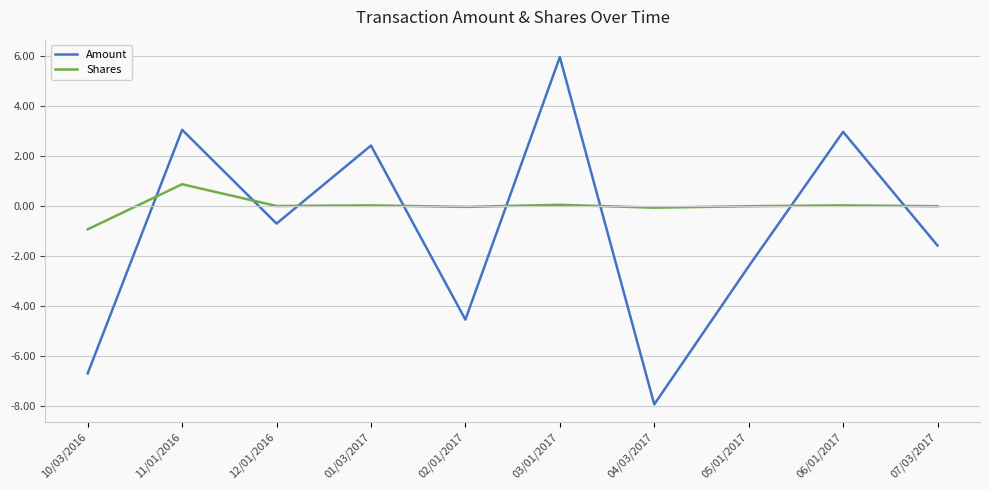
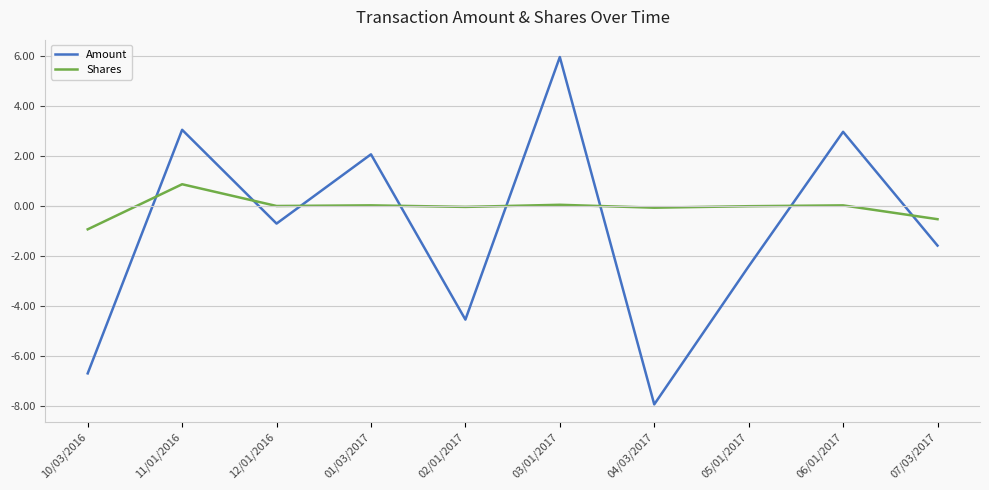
  {
    "Amount": {
      "10/03/2016": -6.7,
      "11/01/2016": 3.0,
      "12/01/2016": -0.7,
-     "01/03/2017": 2.4,
+     "01/03/2017": 2.1,
      "02/01/2017": -4.6,
      "03/01/2017": 6.0,
      "04/03/2017": -7.9,
      "05/01/2017": -2.4,
      "06/01/2017": 3.0,
      "07/03/2017": -1.6
    },
    "Shares": {
      "10/03/2016": -0.9,
      "11/01/2016": 0.9,
      "12/01/2016": 0.0,
      "01/03/2017": 0.0,
      "02/01/2017": 0.0,
      "03/01/2017": 0.0,
      "04/03/2017": -0.1,
      "05/01/2017": 0.0,
      "06/01/2017": 0.0,
-     "07/03/2017": 0.0
+     "07/03/2017": -0.5
    }
  }
